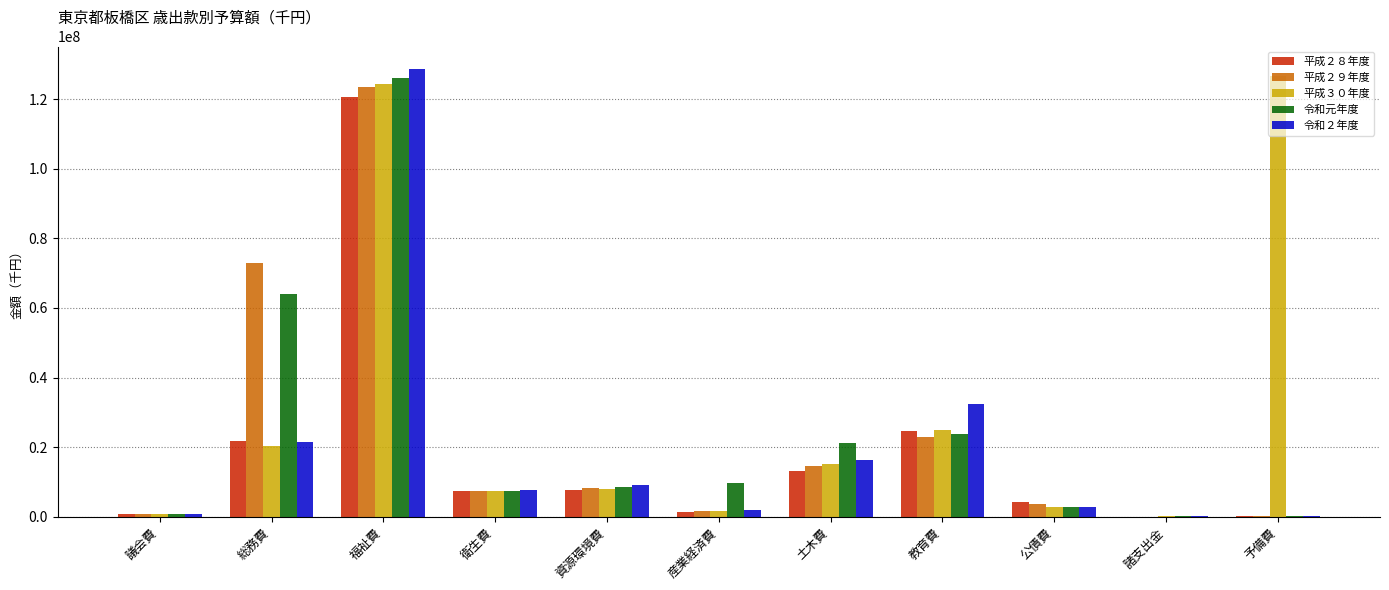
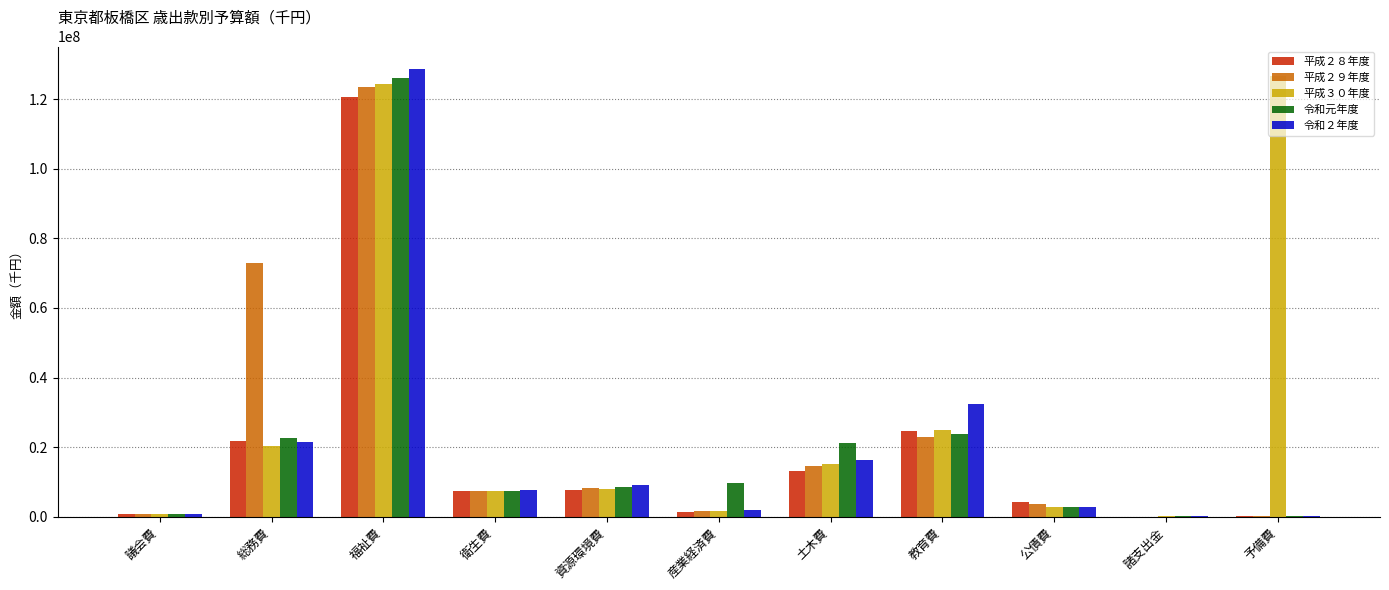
  {
    "平成２８年度": {
      "議会費": 1000000,
      "総務費": 22000000,
      "福祉費": 121000000,
      "衛生費": 7000000,
      "資源環境費": 8000000,
      "産業経済費": 1000000,
      "土木費": 13000000,
      "教育費": 25000000,
      "公債費": 4000000
    },
    "平成２９年度": {
      "議会費": 1000000,
      "総務費": 73000000,
      "福祉費": 123000000,
      "衛生費": 8000000,
      "資源環境費": 8000000,
      "産業経済費": 2000000,
      "土木費": 15000000,
      "教育費": 23000000,
      "公債費": 4000000
    },
    "平成３０年度": {
      "議会費": 1000000,
      "総務費": 20000000,
      "福祉費": 124000000,
      "衛生費": 7000000,
      "資源環境費": 8000000,
      "産業経済費": 2000000,
      "土木費": 15000000,
      "教育費": 25000000,
      "公債費": 3000000
    },
    "令和元年度": {
      "議会費": 1000000,
-     "総務費": 64000000,
+     "総務費": 23000000,
      "福祉費": 126000000,
      "衛生費": 8000000,
      "資源環境費": 9000000,
      "産業経済費": 10000000,
      "土木費": 21000000,
      "教育費": 24000000,
      "公債費": 3000000
    },
    "令和２年度": {
      "議会費": 1000000,
      "総務費": 21000000,
      "福祉費": 129000000,
      "衛生費": 8000000,
      "資源環境費": 9000000,
      "産業経済費": 2000000,
      "土木費": 16000000,
      "教育費": 32000000,
      "公債費": 3000000
    }
  }
